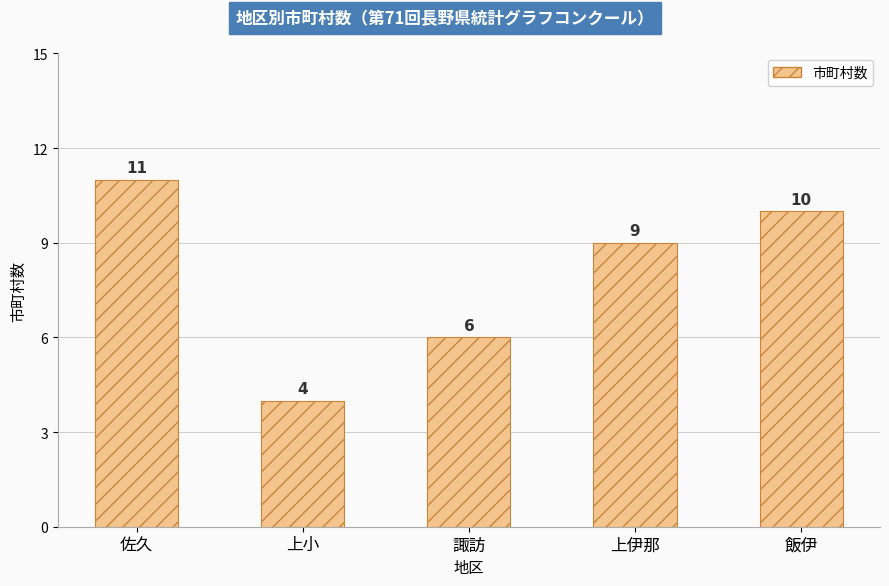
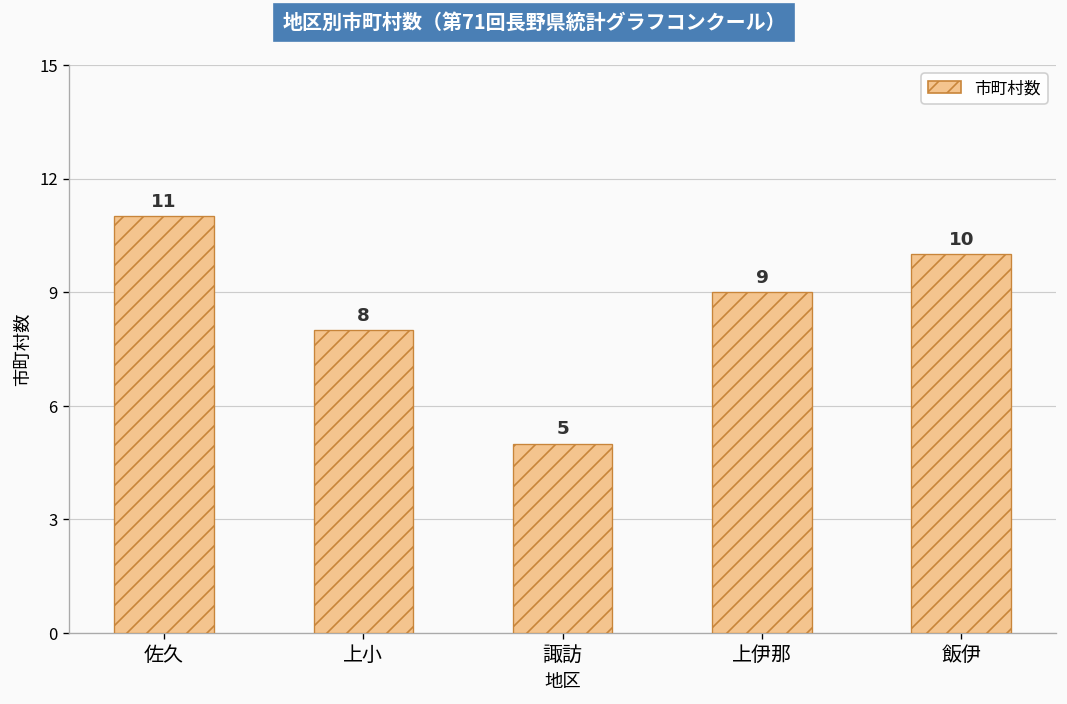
  {
    "佐久": 11,
-   "上小": 4,
-   "諏訪": 6,
+   "上小": 8,
+   "諏訪": 5,
    "上伊那": 9,
    "飯伊": 10
  }
